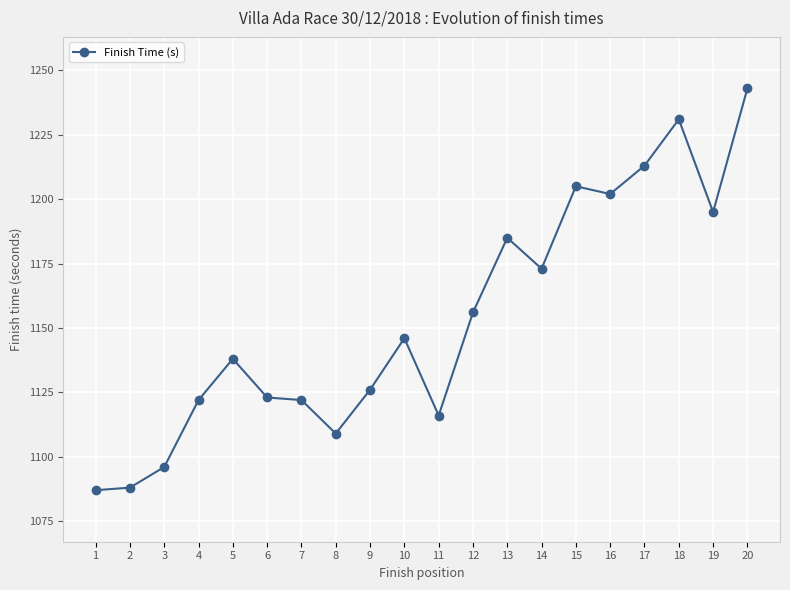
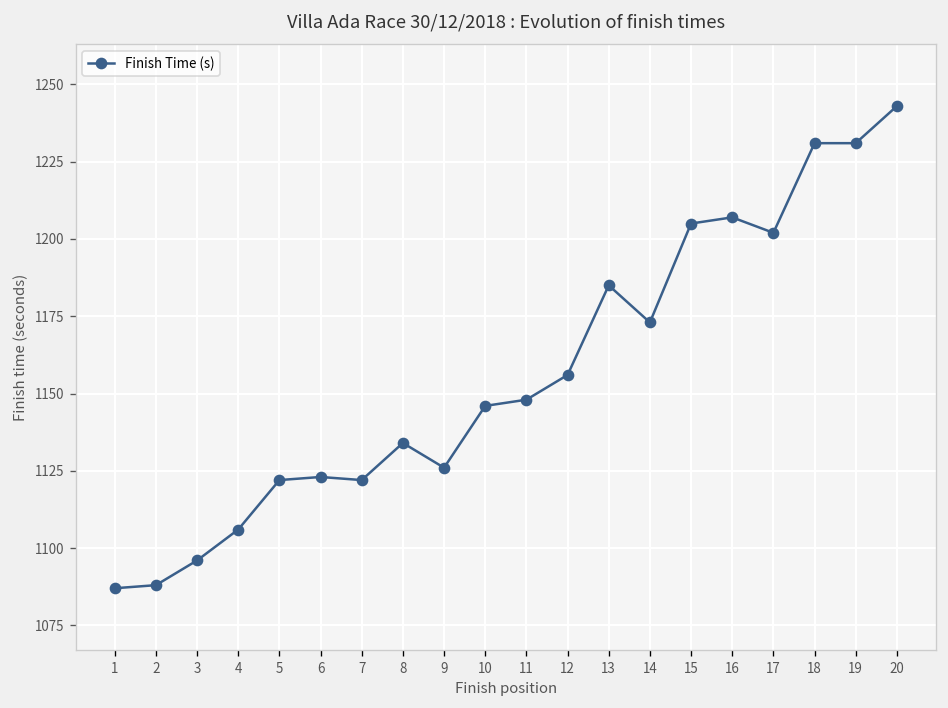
  {
    "1": 1087,
    "2": 1088,
    "3": 1096,
-   "4": 1122,
-   "5": 1138,
+   "4": 1106,
+   "5": 1122,
    "6": 1123,
    "7": 1122,
-   "8": 1109,
+   "8": 1134,
    "9": 1126,
    "10": 1146,
-   "11": 1116,
+   "11": 1148,
    "12": 1156,
    "13": 1185,
    "14": 1173,
    "15": 1205,
-   "16": 1202,
-   "17": 1213,
+   "16": 1207,
+   "17": 1202,
    "18": 1231,
-   "19": 1195,
+   "19": 1231,
    "20": 1243
  }
